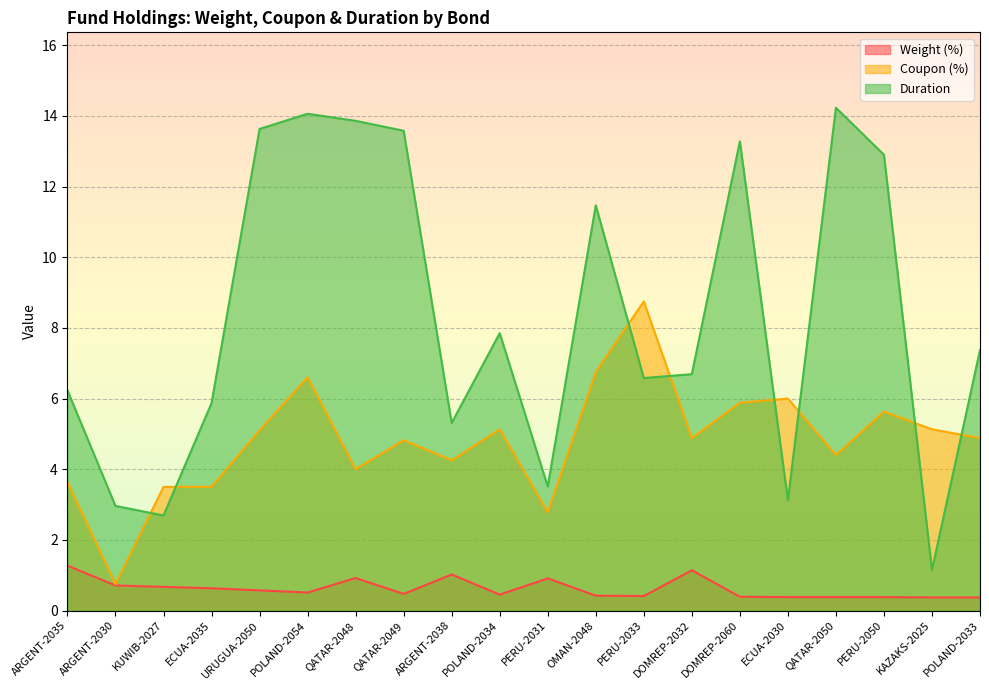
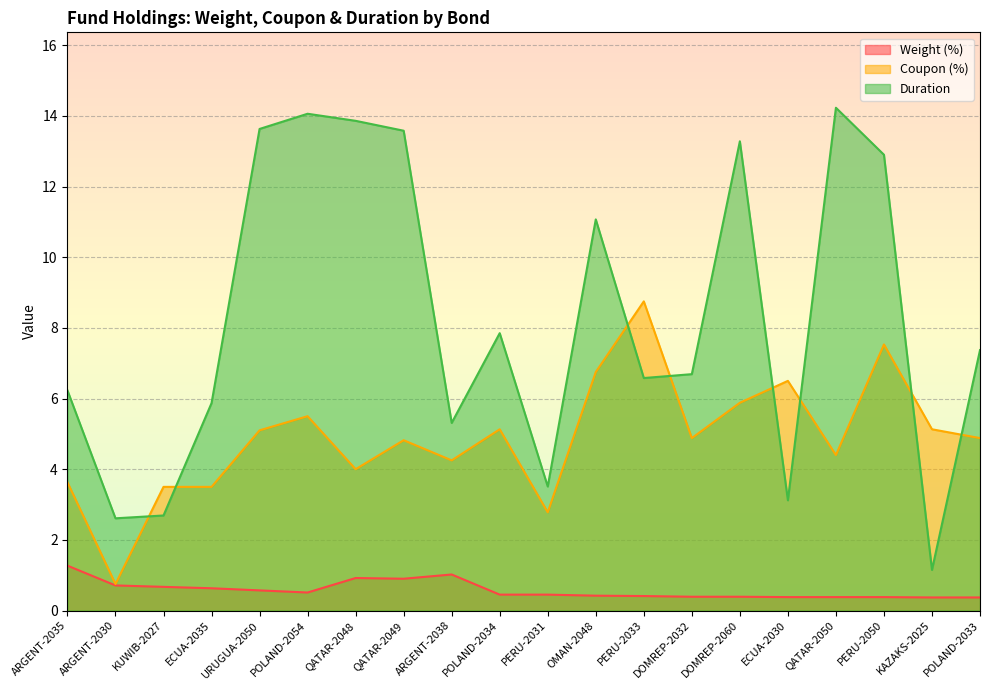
  {
    "Weight (%)": {
      "ARGENT-2035": 1.3,
      "KUWIB-2027": 0.7,
      "ECUA-2035": 0.6,
      "URUGUA-2050": 0.6,
      "POLAND-2054": 0.5,
      "QATAR-2048": 0.9,
-     "QATAR-2049": 0.5,
+     "QATAR-2049": 0.9,
      "ARGENT-2038": 1.0,
      "POLAND-2034": 0.5,
-     "PERU-2031": 0.9,
+     "PERU-2031": 0.5,
      "OMAN-2048": 0.4,
      "PERU-2033": 0.4,
-     "DOMREP-2032": 1.1,
+     "DOMREP-2032": 0.4,
      "DOMREP-2060": 0.4,
      "ECUA-2030": 0.4,
      "QATAR-2050": 0.4,
      "PERU-2050": 0.4,
      "KAZAKS-2025": 0.4,
      "POLAND-2033": 0.4
    },
    "Coupon (%)": {
      "ARGENT-2035": 3.6,
      "KUWIB-2027": 3.5,
      "ECUA-2035": 3.5,
      "URUGUA-2050": 5.1,
-     "POLAND-2054": 6.6,
+     "POLAND-2054": 5.5,
      "QATAR-2048": 4.0,
      "QATAR-2049": 4.8,
      "ARGENT-2038": 4.3,
      "POLAND-2034": 5.1,
      "PERU-2031": 2.8,
      "OMAN-2048": 6.8,
      "PERU-2033": 8.8,
      "DOMREP-2032": 4.9,
      "DOMREP-2060": 5.9,
-     "ECUA-2030": 6.0,
+     "ECUA-2030": 6.5,
      "QATAR-2050": 4.4,
-     "PERU-2050": 5.6,
+     "PERU-2050": 7.5,
      "KAZAKS-2025": 5.1,
      "POLAND-2033": 4.9
    },
    "Duration": {
      "ARGENT-2035": 6.2,
-     "ARGENT-2030": 3.0,
+     "ARGENT-2030": 2.6,
      "KUWIB-2027": 2.7,
      "ECUA-2035": 5.9,
      "URUGUA-2050": 13.6,
      "POLAND-2054": 14.1,
      "QATAR-2048": 13.9,
      "QATAR-2049": 13.6,
      "ARGENT-2038": 5.3,
      "POLAND-2034": 7.9,
      "PERU-2031": 3.5,
-     "OMAN-2048": 11.5,
+     "OMAN-2048": 11.1,
      "PERU-2033": 6.6,
      "DOMREP-2032": 6.7,
      "DOMREP-2060": 13.3,
      "ECUA-2030": 3.1,
      "QATAR-2050": 14.2,
      "PERU-2050": 12.9,
      "KAZAKS-2025": 1.2,
      "POLAND-2033": 7.4
    }
  }
